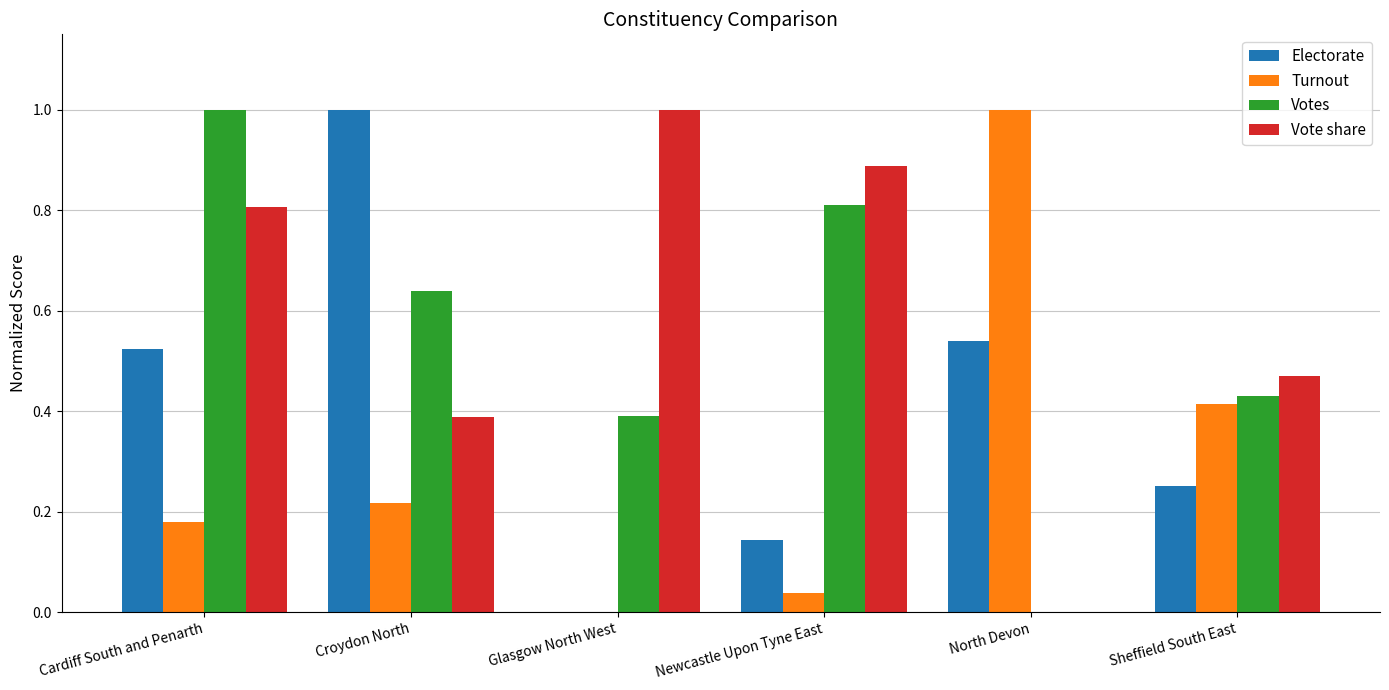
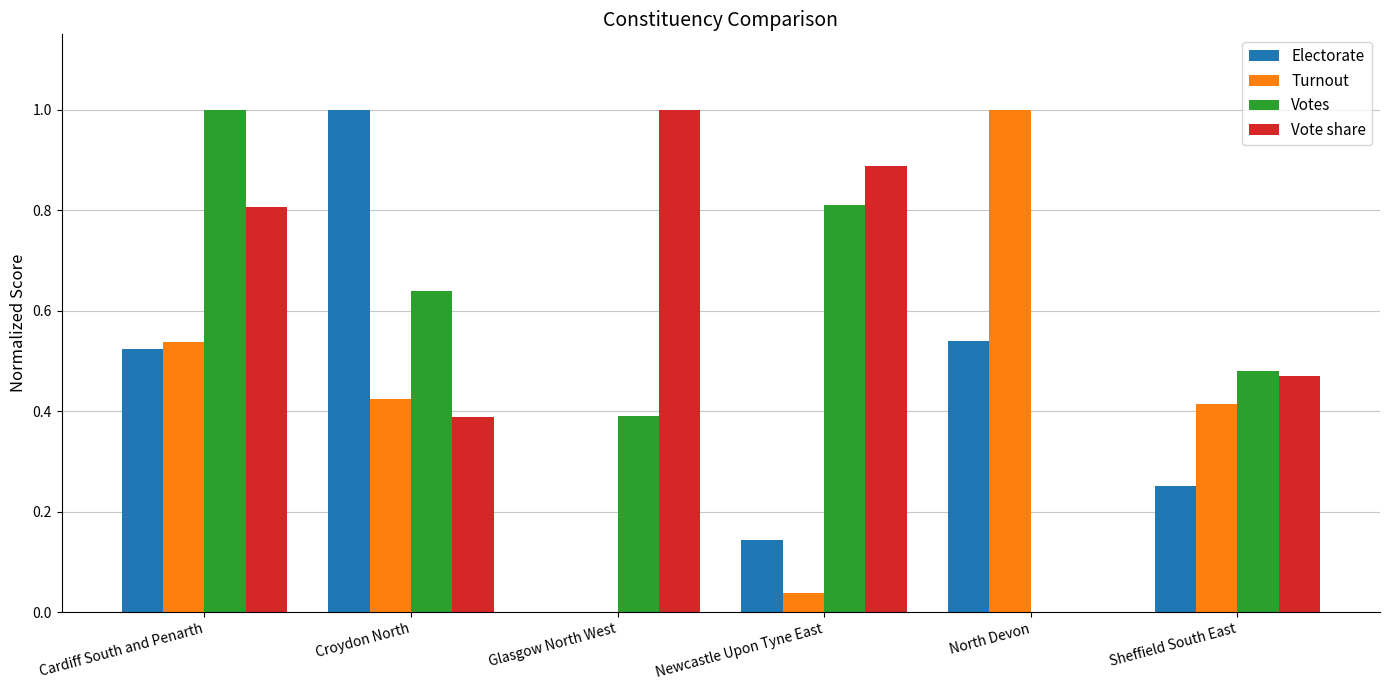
  {
    "Electorate": {
      "Cardiff South and Penarth": 0.52,
      "Croydon North": 1.00,
      "Glasgow North West": 0.00,
      "Newcastle Upon Tyne East": 0.14,
      "North Devon": 0.54,
      "Sheffield South East": 0.25
    },
    "Turnout": {
-     "Cardiff South and Penarth": 0.18,
-     "Croydon North": 0.22,
+     "Cardiff South and Penarth": 0.54,
+     "Croydon North": 0.42,
      "Glasgow North West": 0.00,
      "Newcastle Upon Tyne East": 0.04,
      "North Devon": 1.00,
      "Sheffield South East": 0.42
    },
    "Votes": {
      "Cardiff South and Penarth": 1.00,
      "Croydon North": 0.64,
      "Glasgow North West": 0.39,
      "Newcastle Upon Tyne East": 0.81,
      "North Devon": 0.00,
-     "Sheffield South East": 0.43
+     "Sheffield South East": 0.48
    },
    "Vote share": {
      "Cardiff South and Penarth": 0.81,
      "Croydon North": 0.39,
      "Glasgow North West": 1.00,
      "Newcastle Upon Tyne East": 0.89,
      "North Devon": 0.00,
      "Sheffield South East": 0.47
    }
  }
